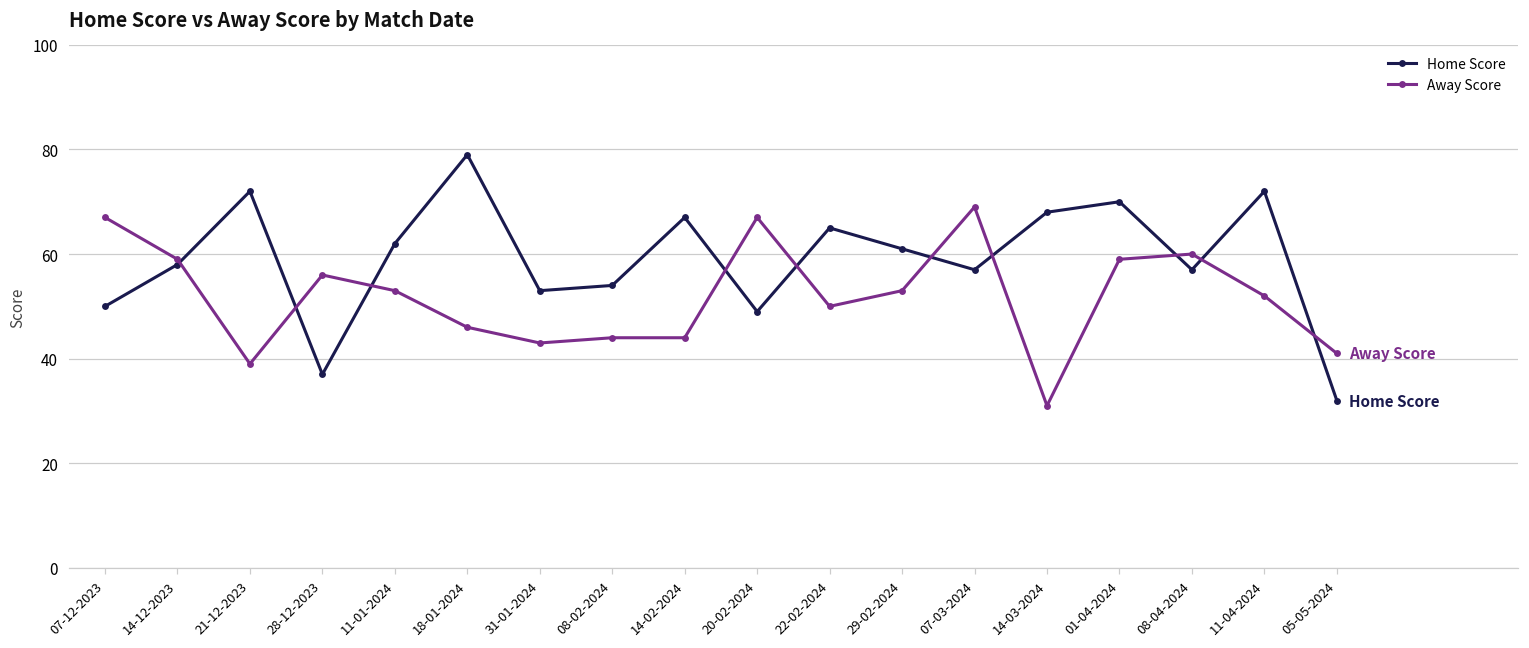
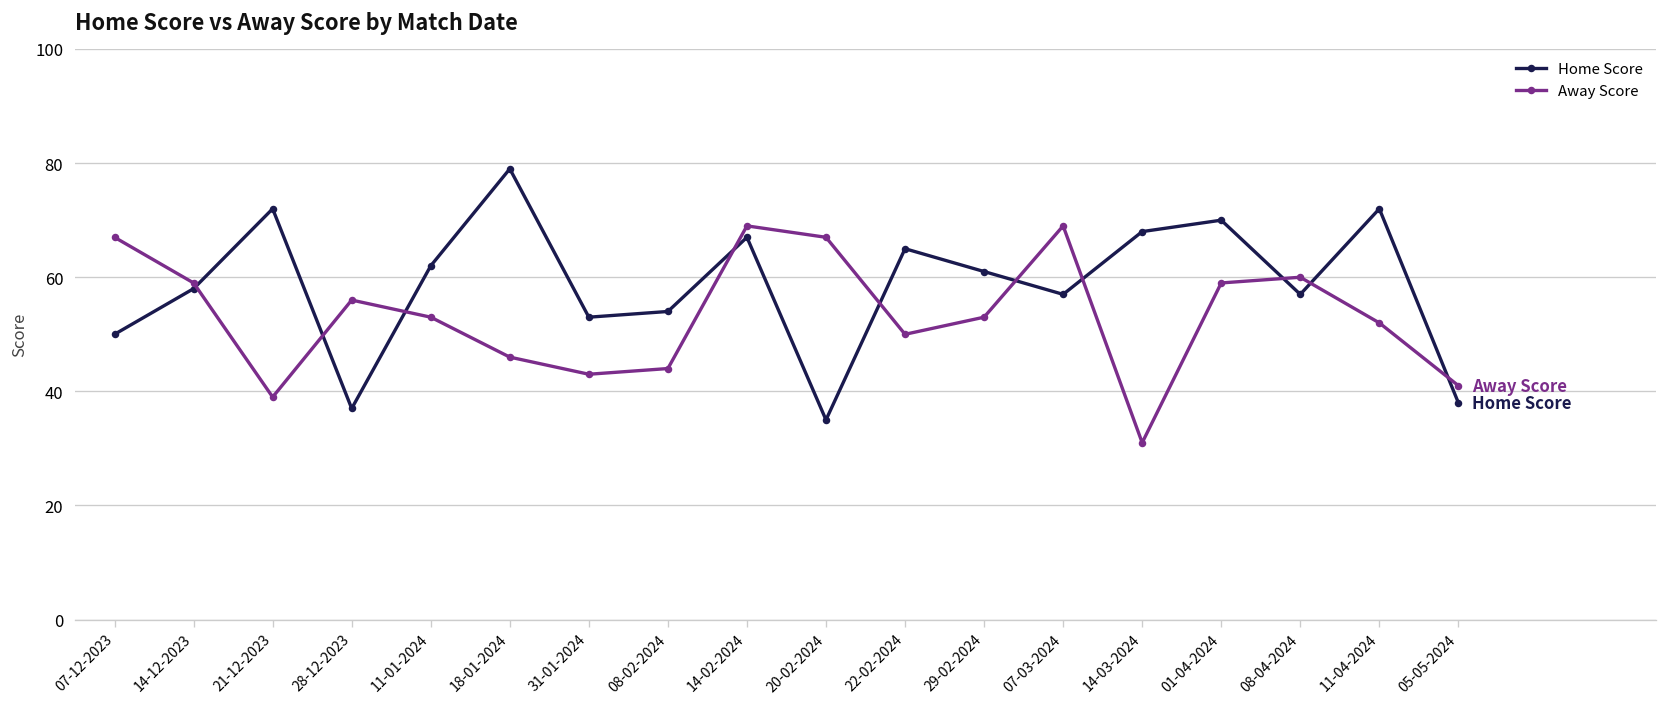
  {
    "Home Score": {
      "07-12-2023": 50,
      "14-12-2023": 58,
      "21-12-2023": 72,
      "28-12-2023": 37,
      "11-01-2024": 62,
      "18-01-2024": 79,
      "31-01-2024": 53,
      "08-02-2024": 54,
      "14-02-2024": 67,
-     "20-02-2024": 49,
+     "20-02-2024": 35,
      "22-02-2024": 65,
      "29-02-2024": 61,
      "07-03-2024": 57,
      "14-03-2024": 68,
      "01-04-2024": 70,
      "08-04-2024": 57,
      "11-04-2024": 72,
-     "05-05-2024": 32
+     "05-05-2024": 38
    },
    "Away Score": {
      "07-12-2023": 67,
      "14-12-2023": 59,
      "21-12-2023": 39,
      "28-12-2023": 56,
      "11-01-2024": 53,
      "18-01-2024": 46,
      "31-01-2024": 43,
      "08-02-2024": 44,
-     "14-02-2024": 44,
+     "14-02-2024": 69,
      "20-02-2024": 67,
      "22-02-2024": 50,
      "29-02-2024": 53,
      "07-03-2024": 69,
      "14-03-2024": 31,
      "01-04-2024": 59,
      "08-04-2024": 60,
      "11-04-2024": 52,
      "05-05-2024": 41
    }
  }
